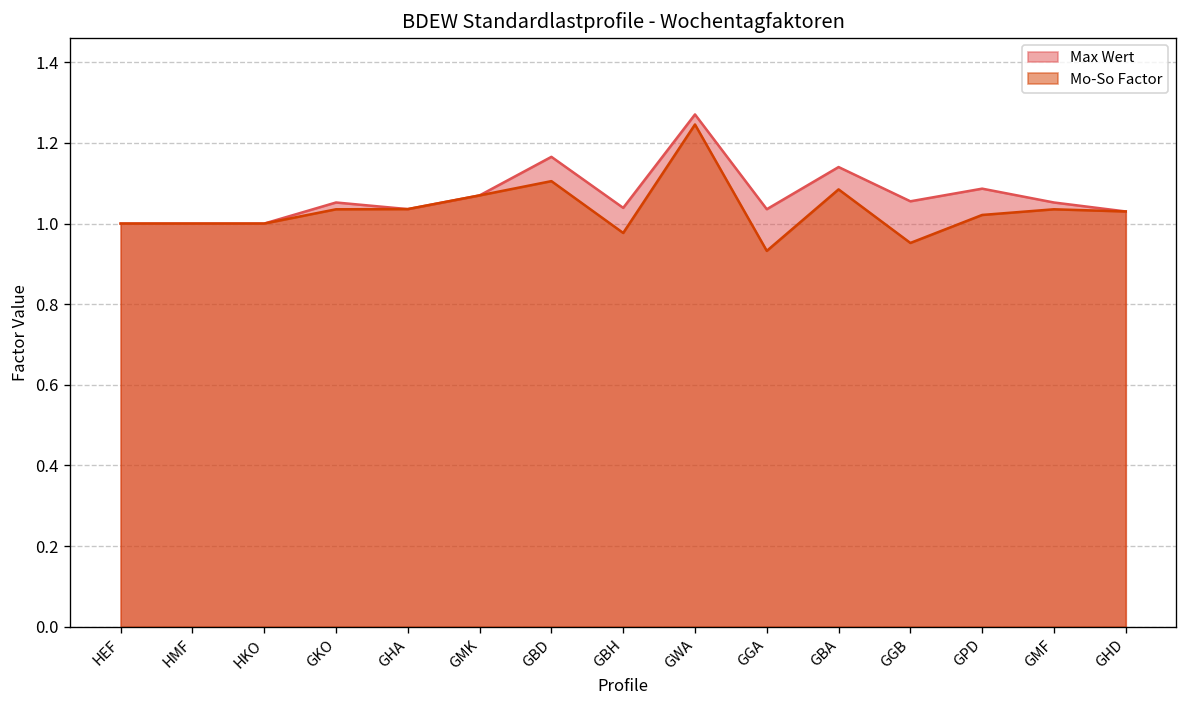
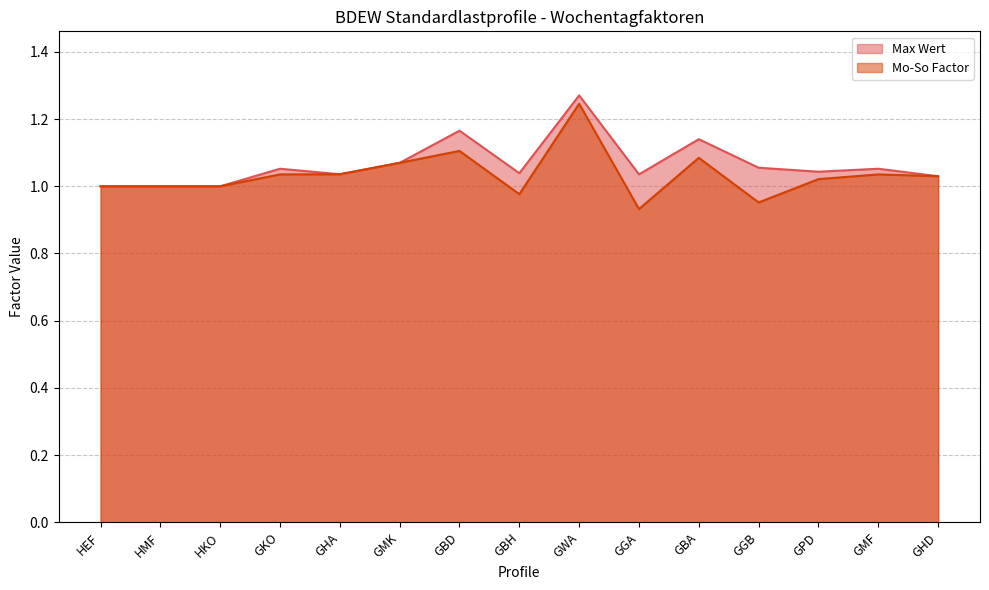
  {
    "Max Wert": {
      "GKO": 1.05,
      "GBD": 1.17,
      "GBH": 1.04,
      "GWA": 1.27,
      "GGA": 1.04,
      "GBA": 1.14,
      "GGB": 1.06,
-     "GPD": 1.09,
+     "GPD": 1.04,
      "GMF": 1.05
    },
    "Mo-So Factor": {
      "GKO": 1.04,
      "GBD": 1.11,
      "GBH": 0.98,
      "GWA": 1.25,
      "GGA": 0.93,
      "GBA": 1.08,
      "GGB": 0.95,
      "GPD": 1.02,
      "GMF": 1.04
    }
  }
